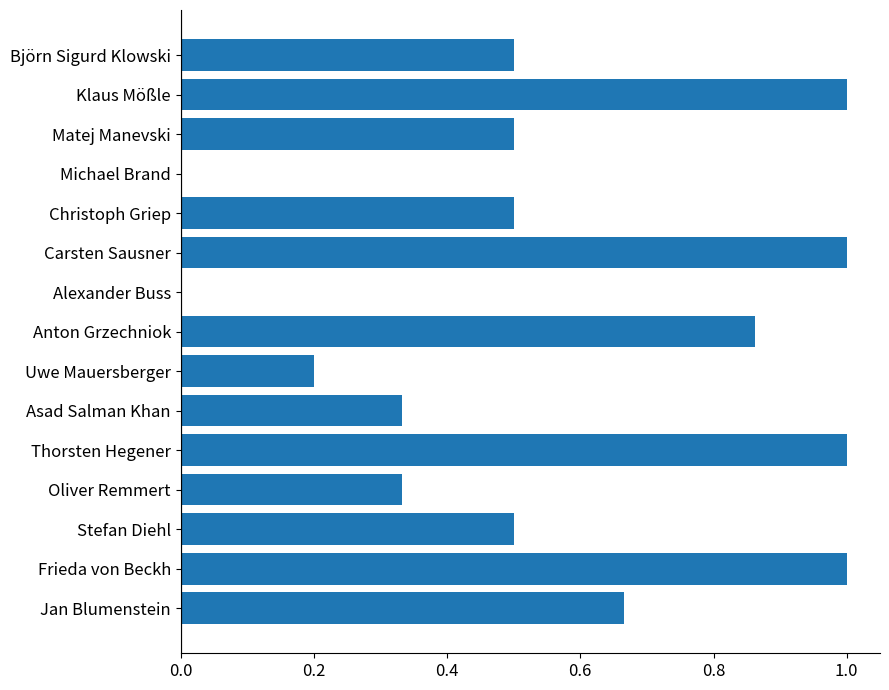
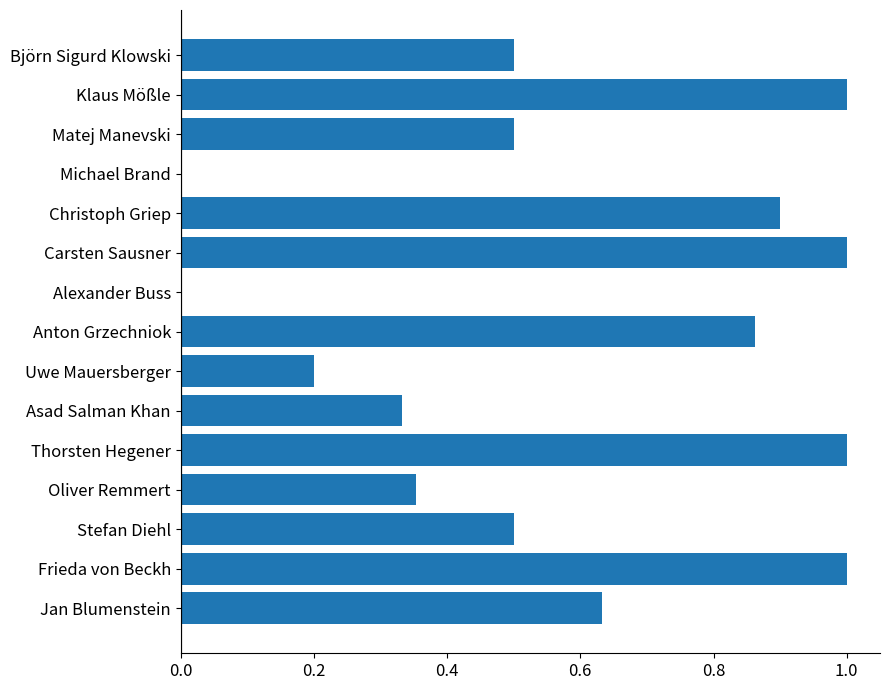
  {
    "Björn Sigurd Klowski": 0.50,
    "Klaus Mößle": 1.00,
    "Matej Manevski": 0.50,
    "Michael Brand": 0.00,
-   "Christoph Griep": 0.5,
+   "Christoph Griep": 0.9,
    "Carsten Sausner": 1.00,
    "Alexander Buss": 0.00,
    "Anton Grzechniok": 0.86,
    "Uwe Mauersberger": 0.20,
    "Asad Salman Khan": 0.33,
    "Thorsten Hegener": 1.00,
-   "Oliver Remmert": 0.33,
+   "Oliver Remmert": 0.35,
    "Stefan Diehl": 0.50,
    "Frieda von Beckh": 1.00,
-   "Jan Blumenstein": 0.67
+   "Jan Blumenstein": 0.63
  }
